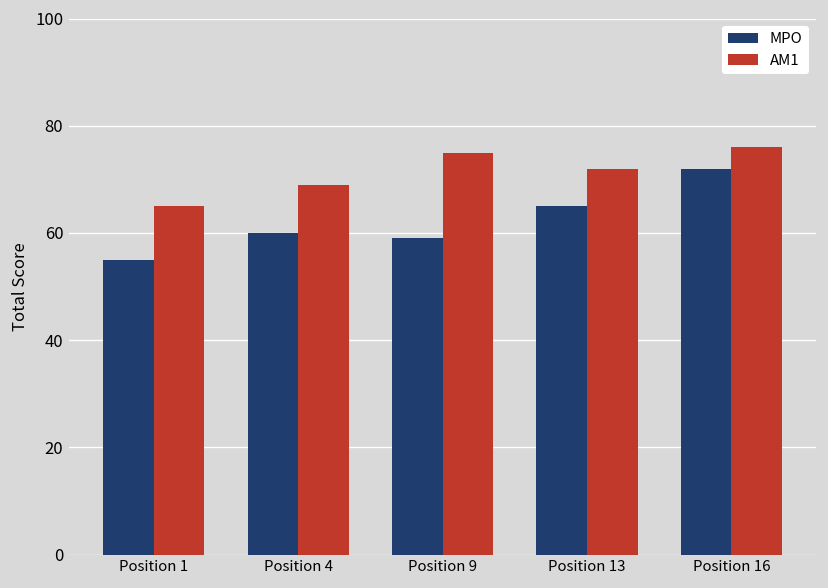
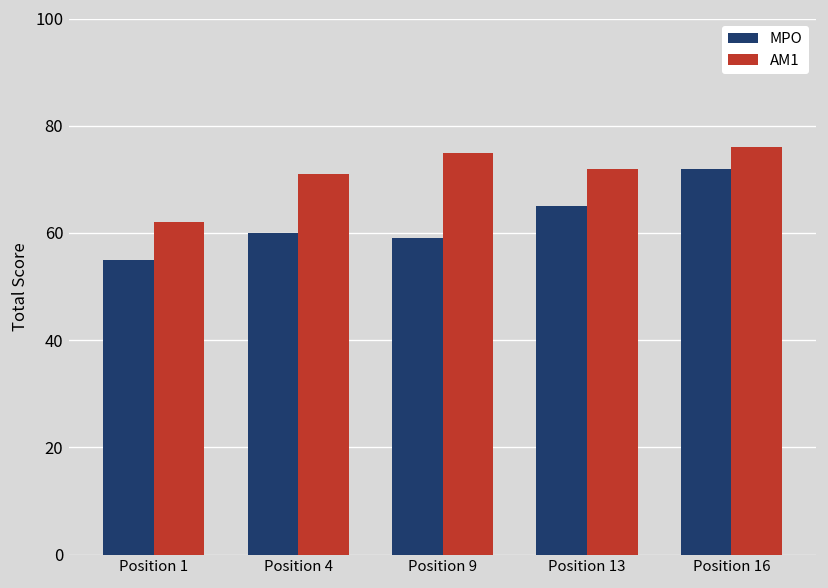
  {
    "MPO": {
      "Position 1": 55,
      "Position 4": 60,
      "Position 9": 59,
      "Position 13": 65,
      "Position 16": 72
    },
    "AM1": {
-     "Position 1": 65,
-     "Position 4": 69,
+     "Position 1": 62,
+     "Position 4": 71,
      "Position 9": 75,
      "Position 13": 72,
      "Position 16": 76
    }
  }
